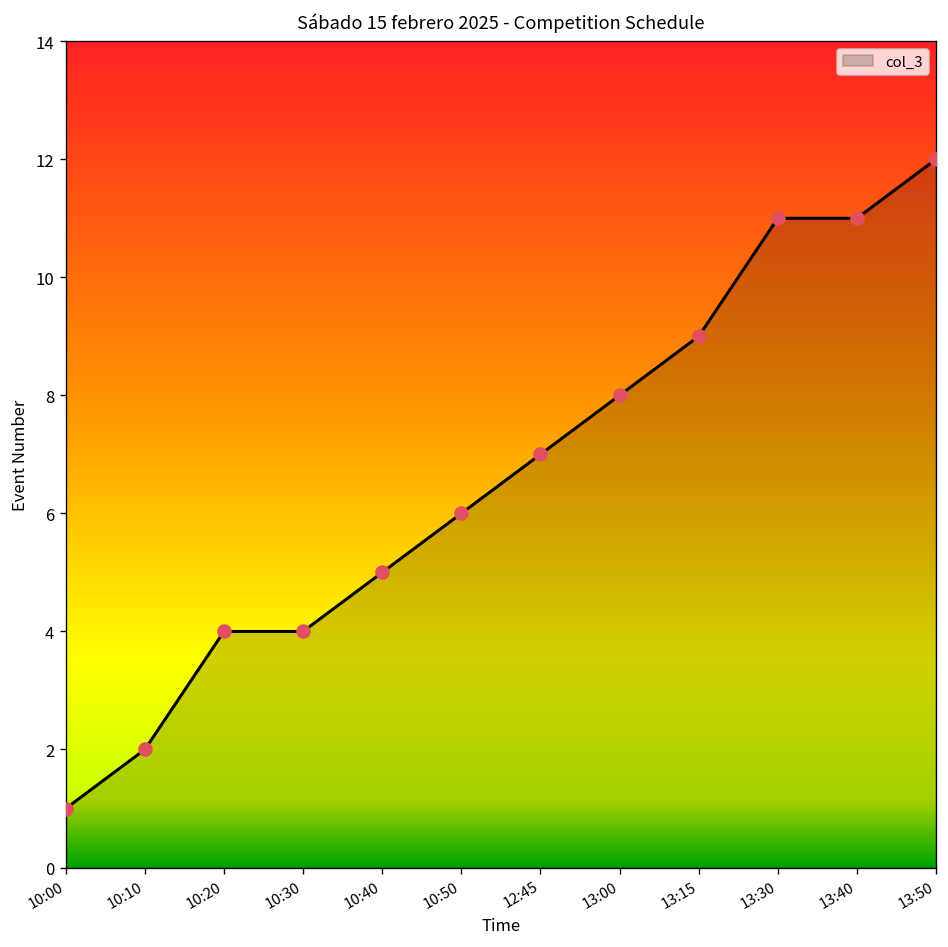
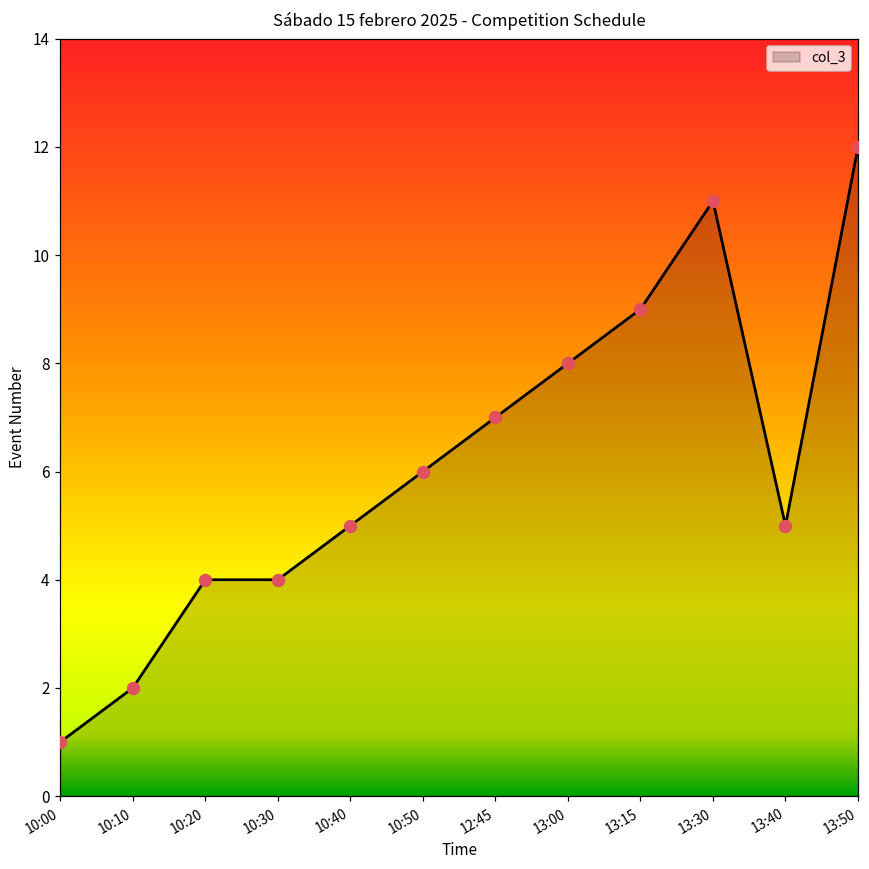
  {
    "10:00": 1,
    "10:10": 2,
    "10:20": 4,
    "10:30": 4,
    "10:40": 5,
    "10:50": 6,
    "12:45": 7,
    "13:00": 8,
    "13:15": 9,
    "13:30": 11,
-   "13:40": 11,
+   "13:40": 5,
    "13:50": 12
  }
